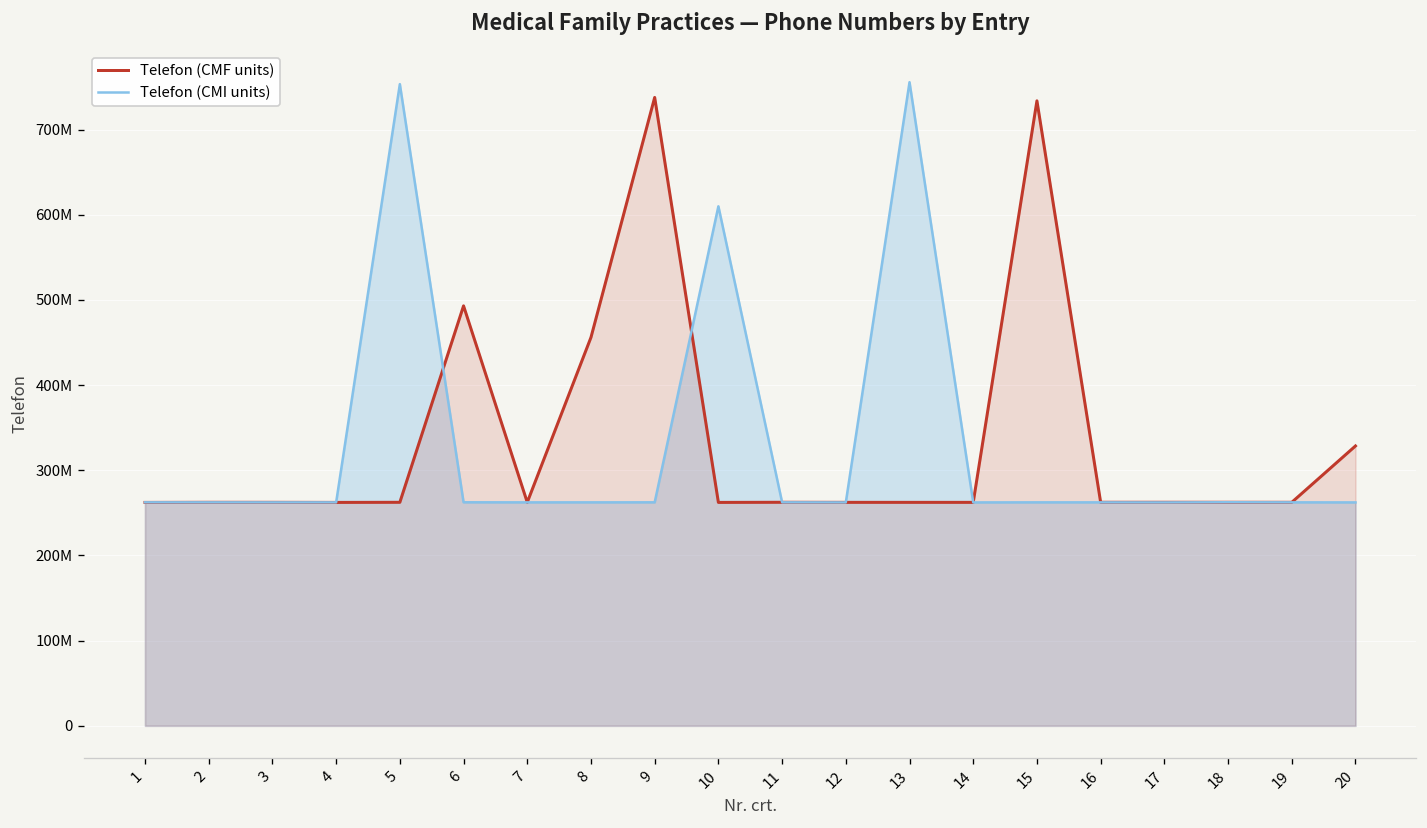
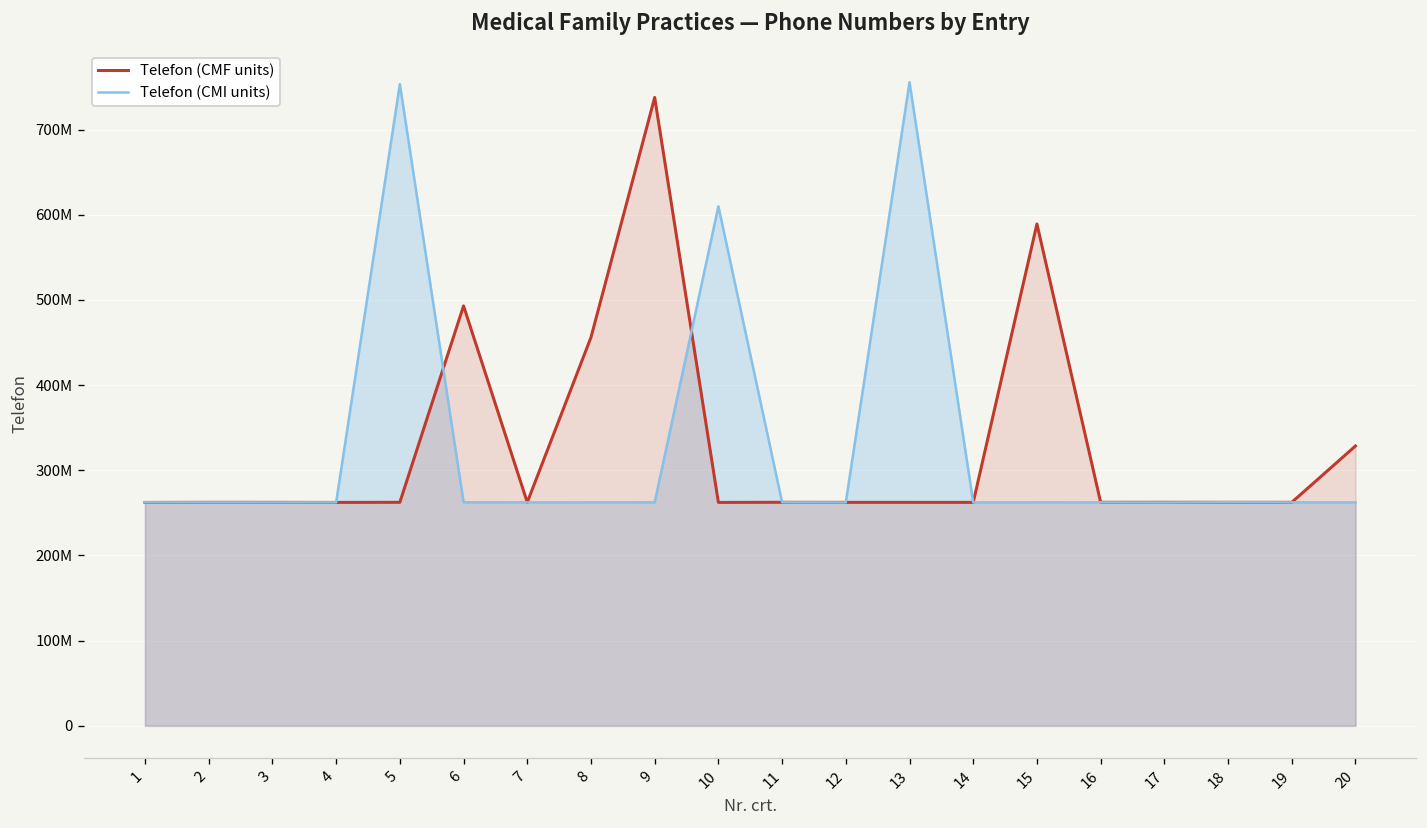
  {
    "Telefon (CMF units)": {
      "5": 260000000,
      "6": 490000000,
      "8": 460000000,
      "9": 740000000,
      "10": 260000000,
      "13": 260000000,
-     "15": 730000000,
+     "15": 590000000,
      "20": 330000000
    },
    "Telefon (CMI units)": {
      "5": 750000000,
      "6": 260000000,
      "8": 260000000,
      "9": 260000000,
      "10": 610000000,
      "13": 760000000,
      "15": 260000000,
      "20": 260000000
    }
  }
